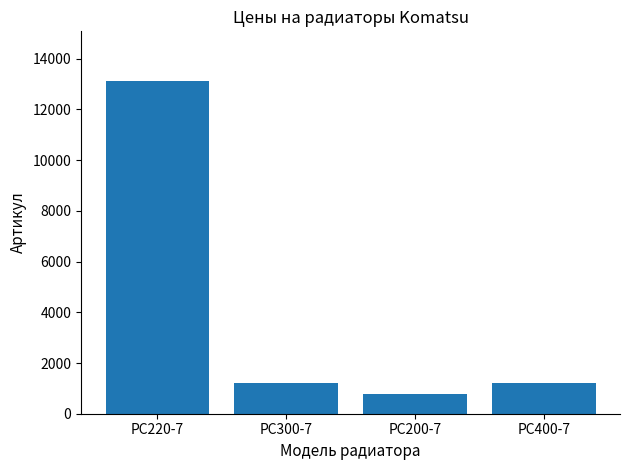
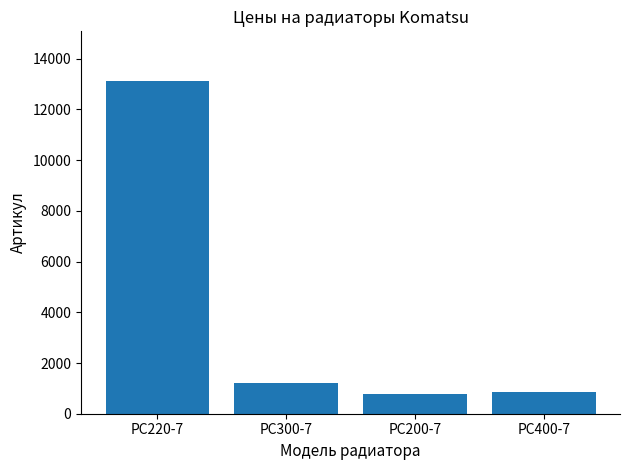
  {
    "PC220-7": 13100,
    "PC300-7": 1200,
    "PC200-7": 800,
-   "PC400-7": 1200
+   "PC400-7": 900
  }
